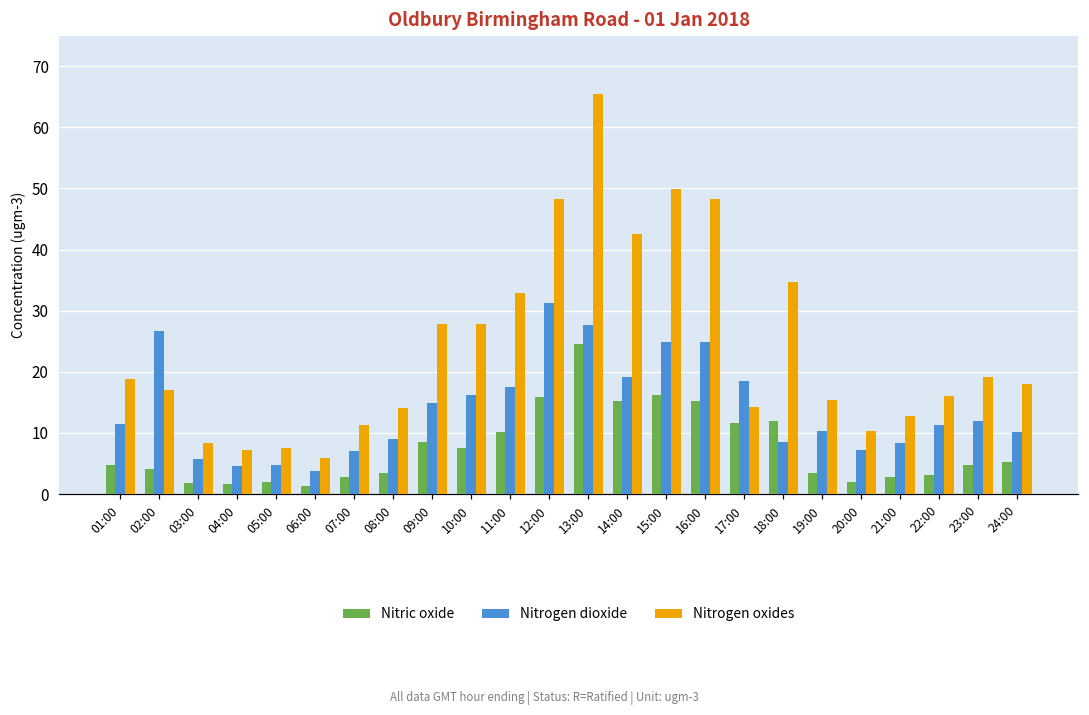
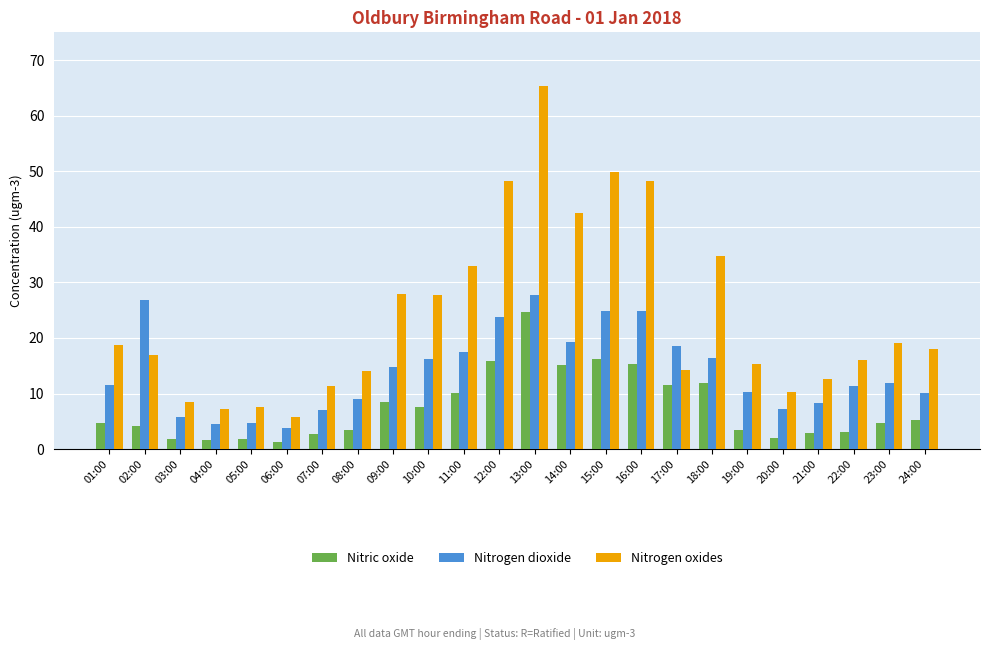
  {
    "Nitric oxide": {
      "01:00": 5,
      "02:00": 4,
      "03:00": 2,
      "04:00": 2,
      "05:00": 2,
      "06:00": 1,
      "07:00": 3,
      "08:00": 3,
      "09:00": 9,
      "10:00": 8,
      "11:00": 10,
      "12:00": 16,
      "13:00": 25,
      "14:00": 15,
      "15:00": 16,
      "16:00": 15,
      "17:00": 12,
      "18:00": 12,
      "19:00": 3,
      "20:00": 2,
      "21:00": 3,
      "22:00": 3,
      "23:00": 5,
      "24:00": 5
    },
    "Nitrogen dioxide": {
      "01:00": 12,
      "02:00": 27,
      "03:00": 6,
      "04:00": 5,
      "05:00": 5,
      "06:00": 4,
      "07:00": 7,
      "08:00": 9,
      "09:00": 15,
      "10:00": 16,
      "11:00": 17,
-     "12:00": 31,
+     "12:00": 24,
      "13:00": 28,
      "14:00": 19,
      "15:00": 25,
      "16:00": 25,
      "17:00": 19,
-     "18:00": 8,
+     "18:00": 16,
      "19:00": 10,
      "20:00": 7,
      "21:00": 8,
      "22:00": 11,
      "23:00": 12,
      "24:00": 10
    },
    "Nitrogen oxides": {
      "01:00": 19,
      "02:00": 17,
      "03:00": 8,
      "04:00": 7,
      "05:00": 8,
      "06:00": 6,
      "07:00": 11,
      "08:00": 14,
      "09:00": 28,
      "10:00": 28,
      "11:00": 33,
      "12:00": 48,
      "13:00": 65,
      "14:00": 43,
      "15:00": 50,
      "16:00": 48,
      "17:00": 14,
      "18:00": 35,
      "19:00": 15,
      "20:00": 10,
      "21:00": 13,
      "22:00": 16,
      "23:00": 19,
      "24:00": 18
    }
  }
